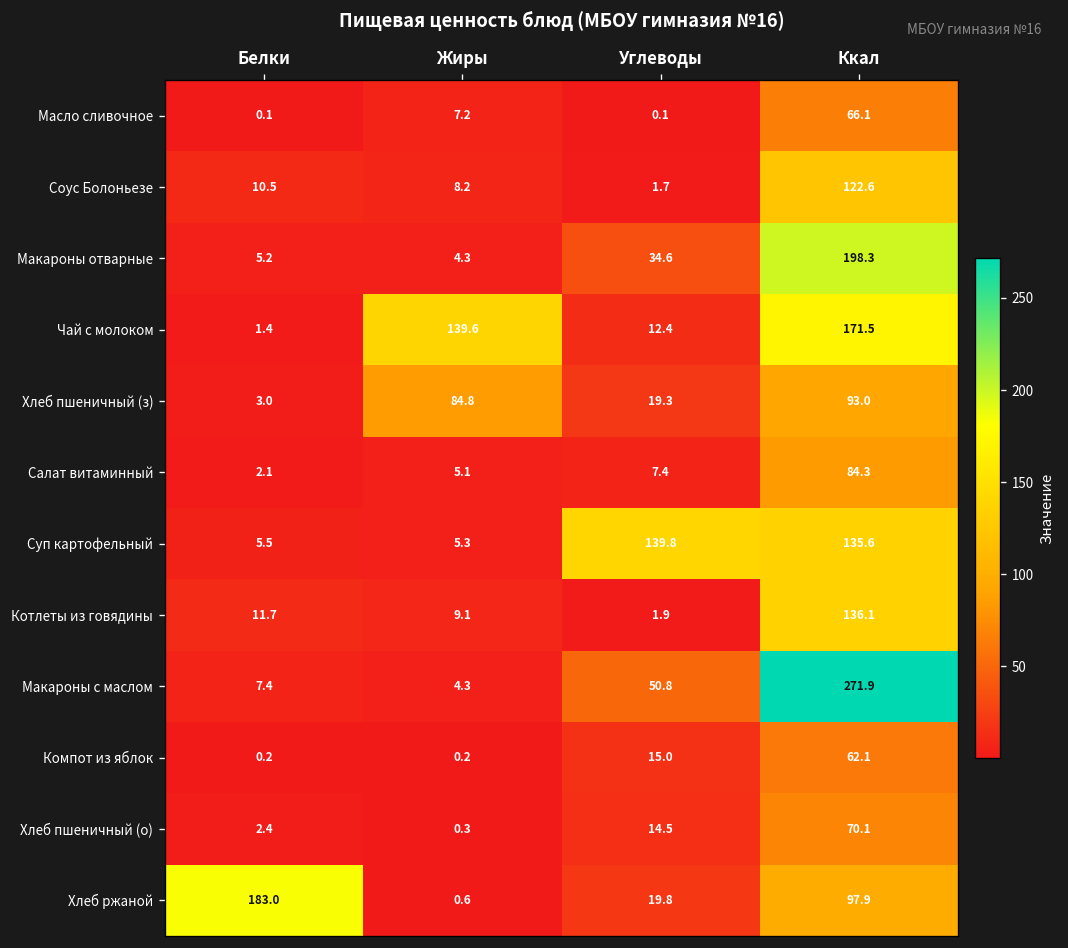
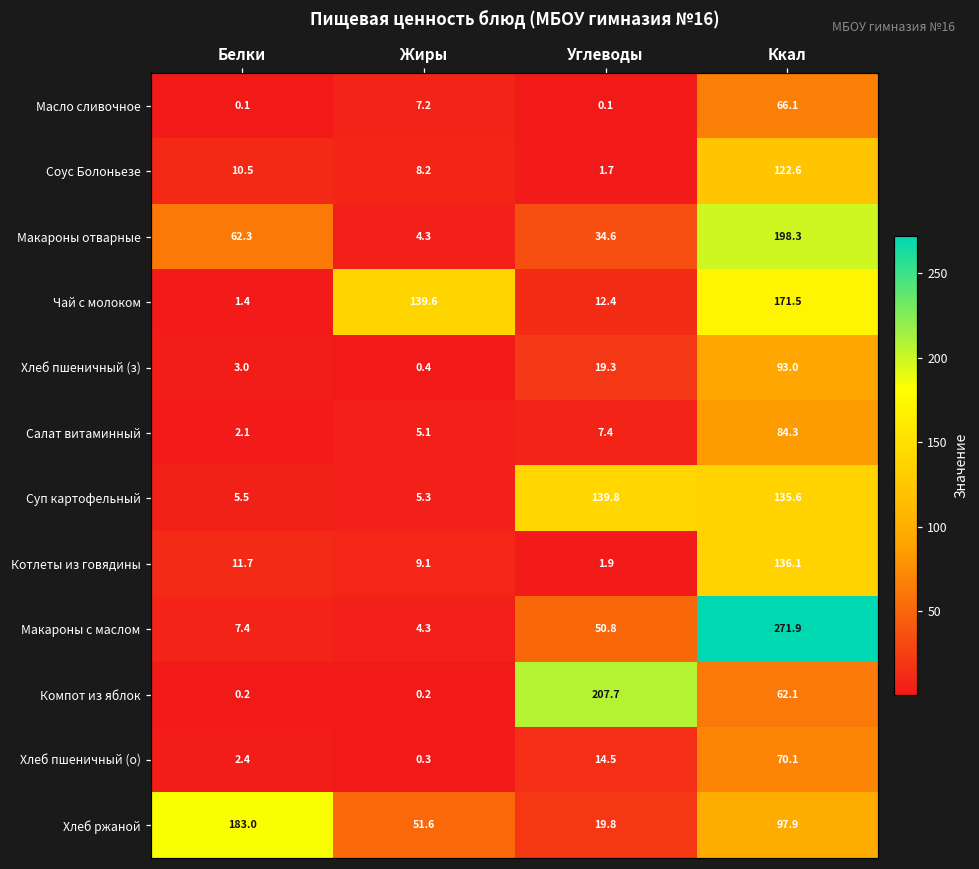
  {
    "Масло сливочное": {
      "Белки": 0.1,
      "Жиры": 7.2,
      "Углеводы": 0.1,
      "Ккал": 66.1
    },
    "Соус Болоньезе": {
      "Белки": 10.5,
      "Жиры": 8.2,
      "Углеводы": 1.7,
      "Ккал": 122.6
    },
    "Макароны отварные": {
-     "Белки": 5.2,
+     "Белки": 62.3,
      "Жиры": 4.3,
      "Углеводы": 34.6,
      "Ккал": 198.3
    },
    "Чай с молоком": {
      "Белки": 1.4,
      "Жиры": 139.6,
      "Углеводы": 12.4,
      "Ккал": 171.5
    },
    "Хлеб пшеничный (з)": {
      "Белки": 3.0,
-     "Жиры": 84.8,
+     "Жиры": 0.4,
      "Углеводы": 19.3,
      "Ккал": 93.0
    },
    "Салат витаминный": {
      "Белки": 2.1,
      "Жиры": 5.1,
      "Углеводы": 7.4,
      "Ккал": 84.3
    },
    "Суп картофельный": {
      "Белки": 5.5,
      "Жиры": 5.3,
      "Углеводы": 139.8,
      "Ккал": 135.6
    },
    "Котлеты из говядины": {
      "Белки": 11.7,
      "Жиры": 9.1,
      "Углеводы": 1.9,
      "Ккал": 136.1
    },
    "Макароны с маслом": {
      "Белки": 7.4,
      "Жиры": 4.3,
      "Углеводы": 50.8,
      "Ккал": 271.9
    },
    "Компот из яблок": {
      "Белки": 0.2,
      "Жиры": 0.2,
-     "Углеводы": 15.0,
+     "Углеводы": 207.7,
      "Ккал": 62.1
    },
    "Хлеб пшеничный (о)": {
      "Белки": 2.4,
      "Жиры": 0.3,
      "Углеводы": 14.5,
      "Ккал": 70.1
    },
    "Хлеб ржаной": {
      "Белки": 183.0,
-     "Жиры": 0.6,
+     "Жиры": 51.6,
      "Углеводы": 19.8,
      "Ккал": 97.9
    }
  }
